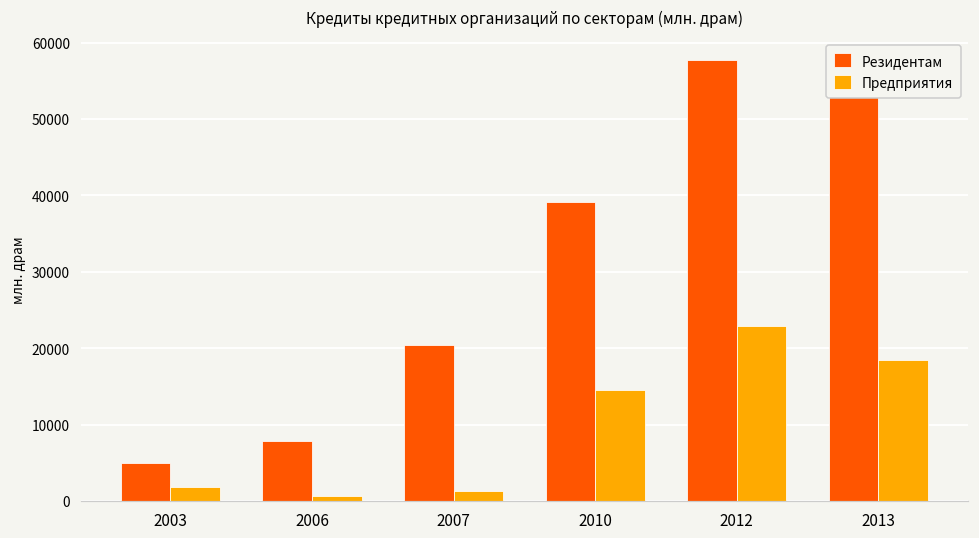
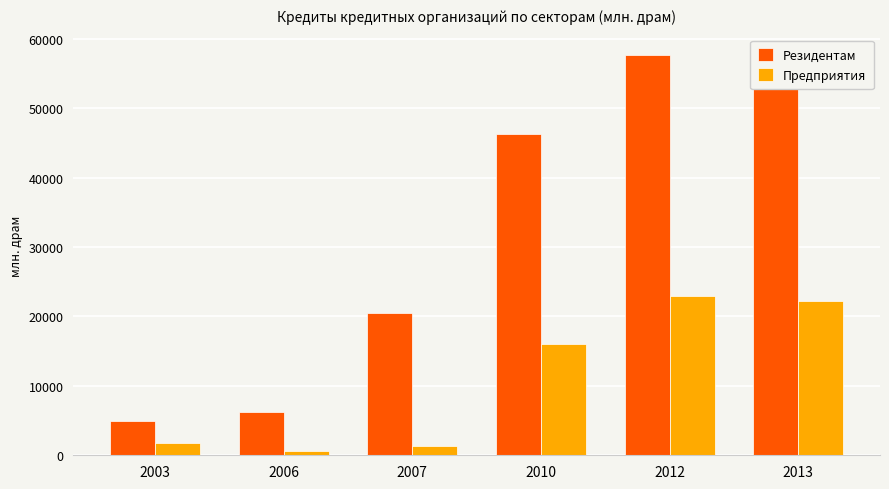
  {
    "Резидентам": {
      "2003": 5000,
-     "2006": 8000,
+     "2006": 6000,
      "2007": 20000,
-     "2010": 39000,
+     "2010": 46000,
      "2012": 58000
    },
    "Предприятия": {
      "2003": 2000,
      "2006": 1000,
      "2007": 1000,
-     "2010": 14000,
+     "2010": 16000,
      "2012": 23000,
-     "2013": 18000
+     "2013": 22000
    }
  }
